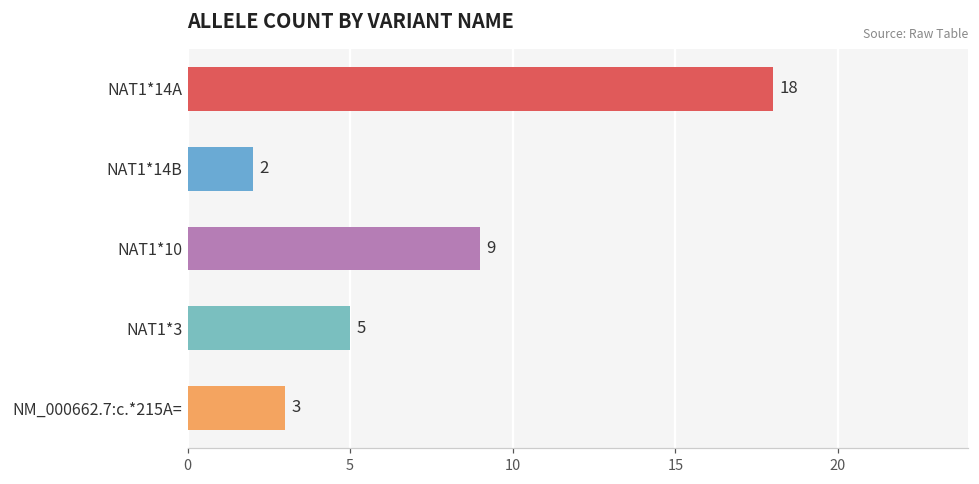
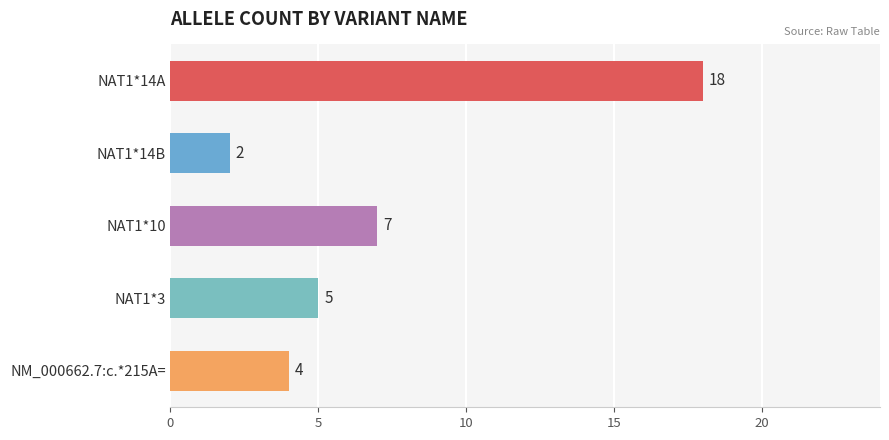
  {
    "NAT1*14A": 18,
    "NAT1*14B": 2,
-   "NAT1*10": 9,
+   "NAT1*10": 7,
    "NAT1*3": 5,
-   "NM_000662.7:c.*215A=": 3
+   "NM_000662.7:c.*215A=": 4
  }
